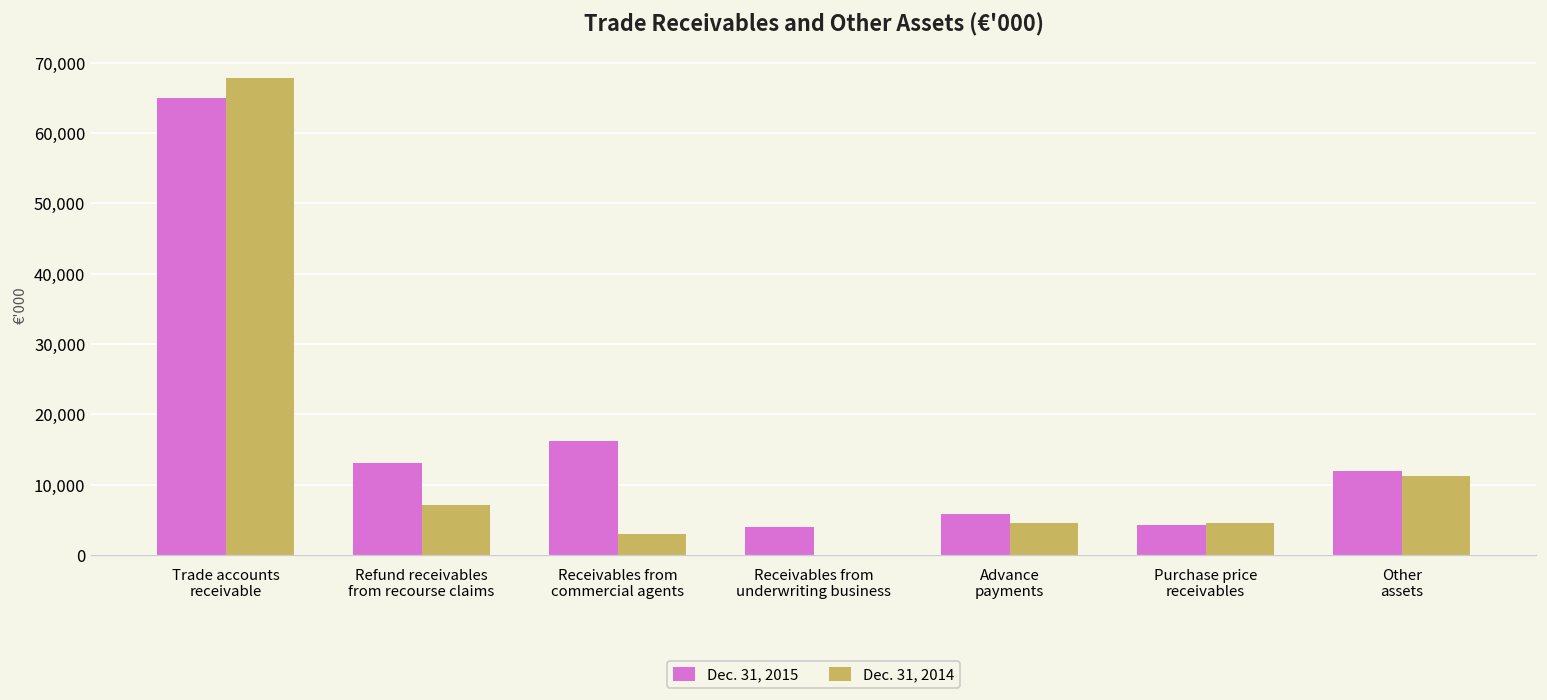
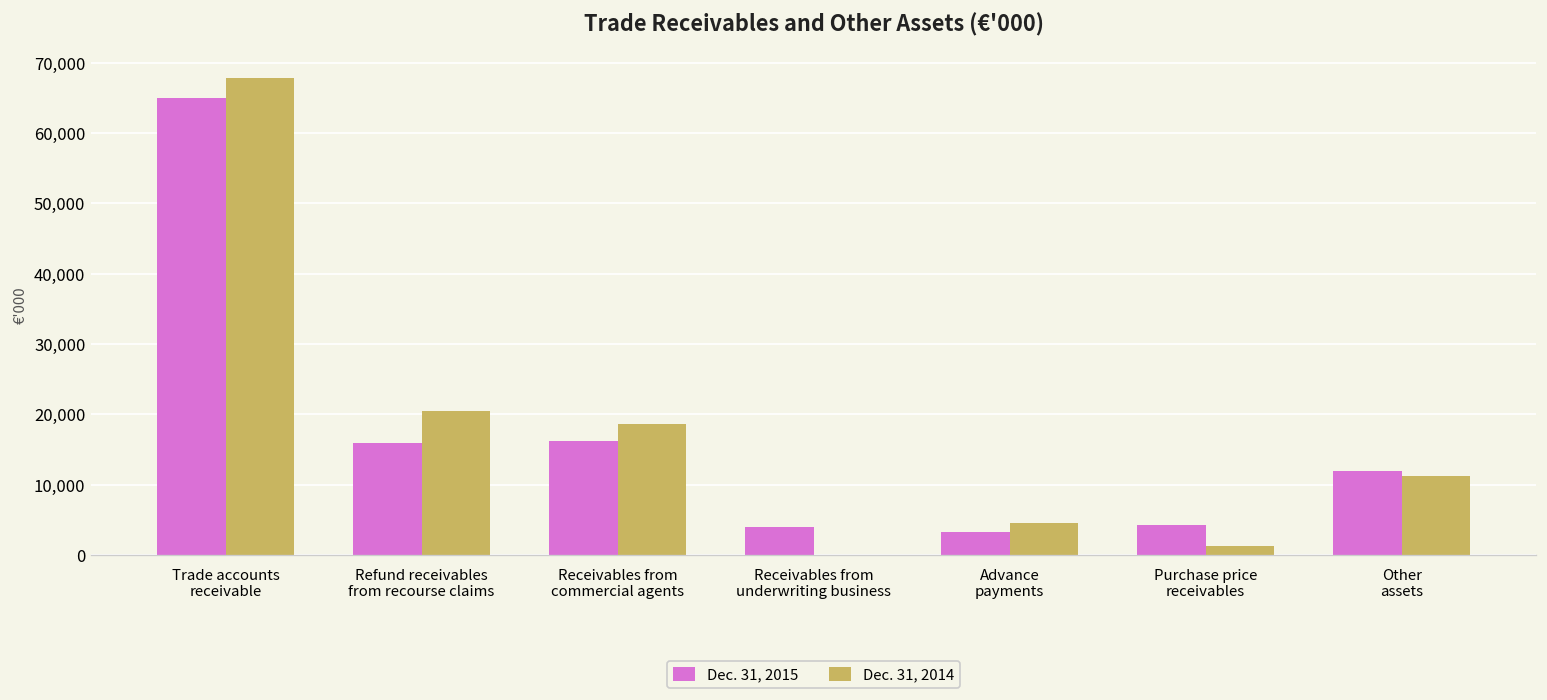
  {
    "Dec. 31, 2015": {
      "Trade accounts receivable": "65,000",
-     "Refund receivables from recourse claims": "13,000",
+     "Refund receivables from recourse claims": "16,000",
      "Receivables from commercial agents": "16,000",
      "Receivables from underwriting business": "4,000",
-     "Advance payments": "6,000",
+     "Advance payments": "3,000",
      "Purchase price receivables": "4,000",
      "Other assets": "12,000"
    },
    "Dec. 31, 2014": {
      "Trade accounts receivable": "68,000",
-     "Refund receivables from recourse claims": "7,000",
-     "Receivables from commercial agents": "3,000",
+     "Refund receivables from recourse claims": "21,000",
+     "Receivables from commercial agents": "19,000",
      "Receivables from underwriting business": "0",
      "Advance payments": "5,000",
-     "Purchase price receivables": "5,000",
+     "Purchase price receivables": "1,000",
      "Other assets": "11,000"
    }
  }
